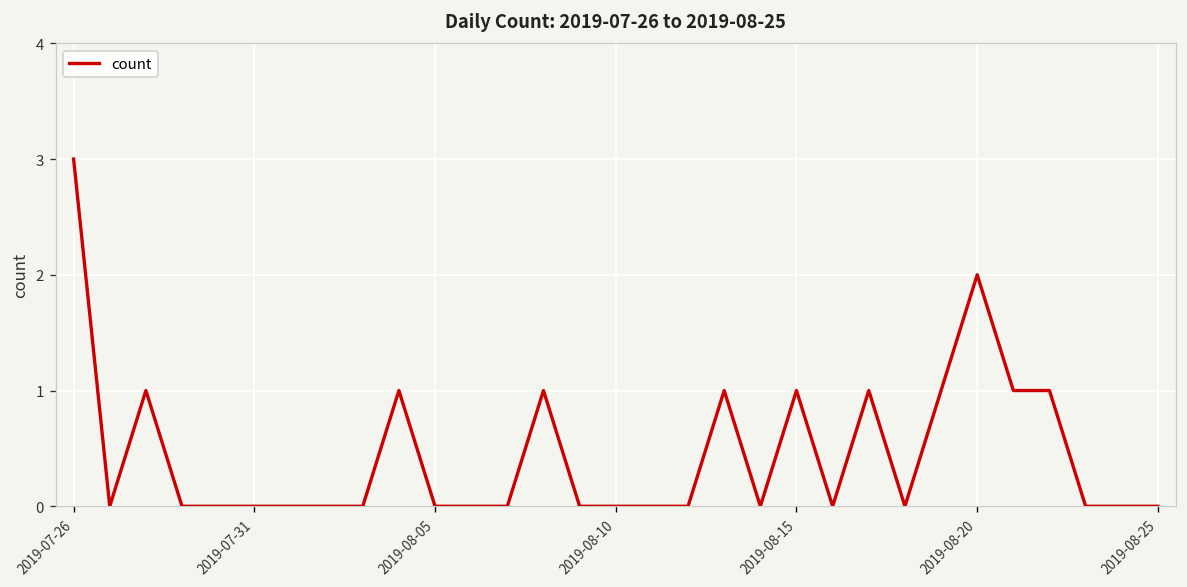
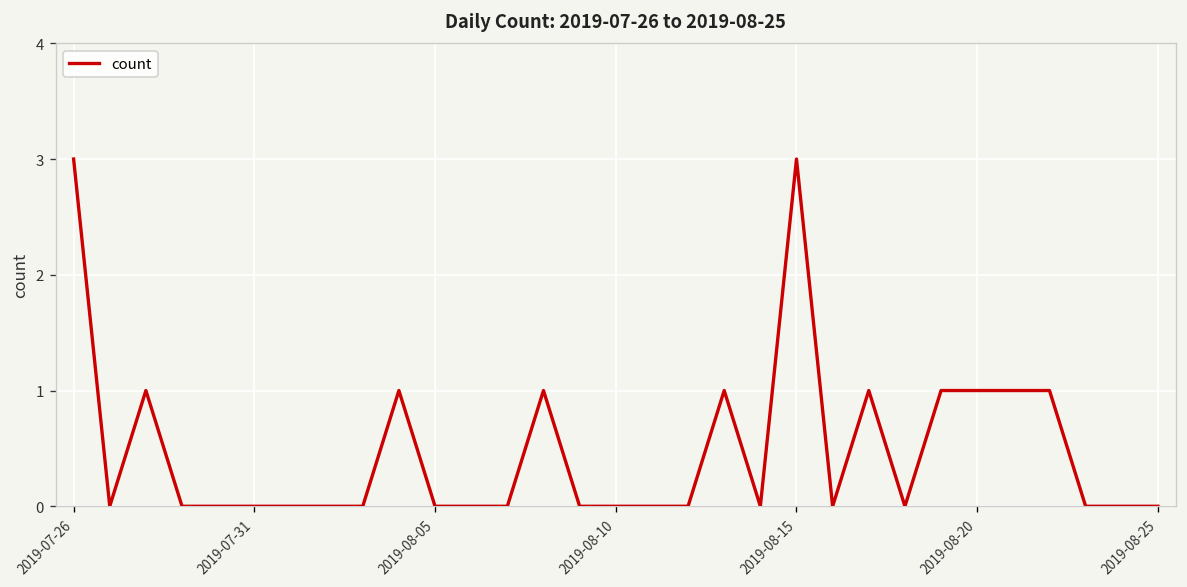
  {
    "2019-07-26": 3,
    "2019-07-31": 0,
    "2019-08-05": 0,
    "2019-08-10": 0,
-   "2019-08-15": 1,
-   "2019-08-20": 2,
+   "2019-08-15": 3,
+   "2019-08-20": 1,
    "2019-08-25": 0
  }
